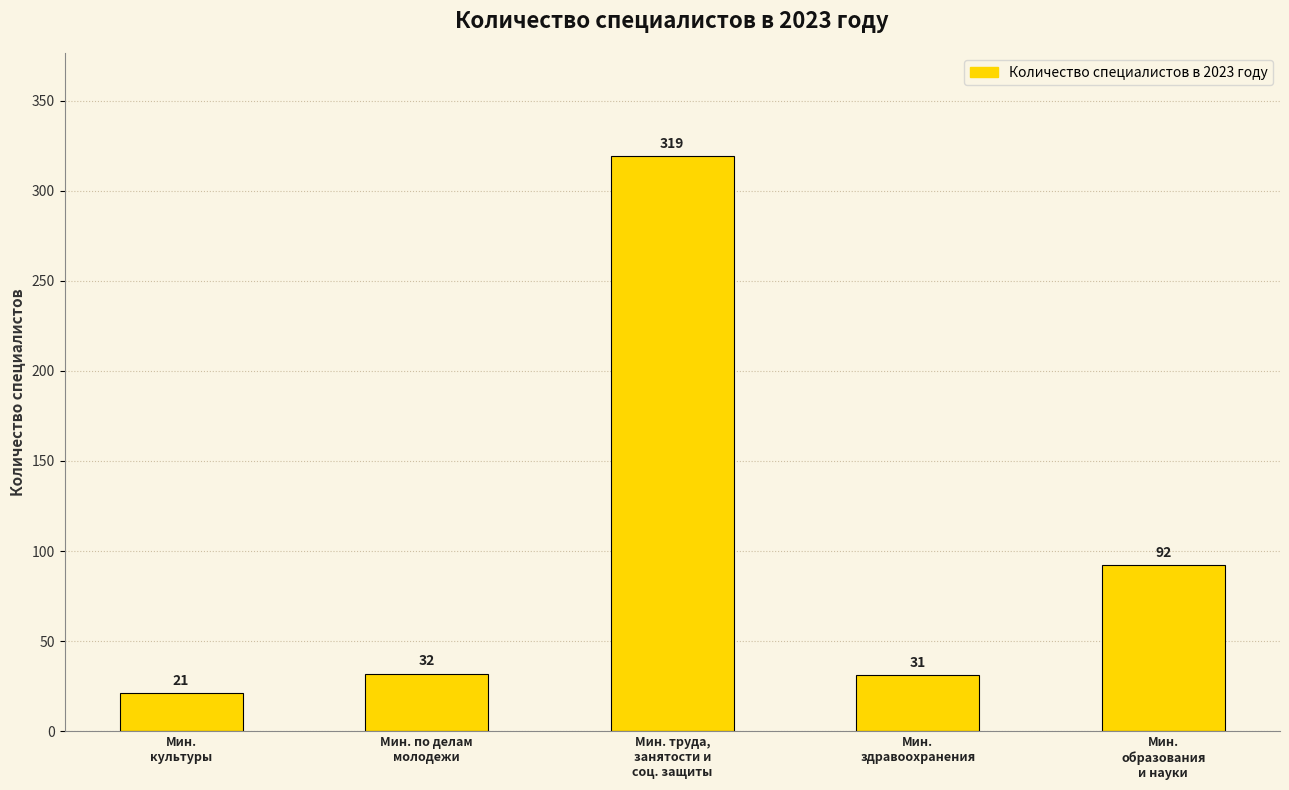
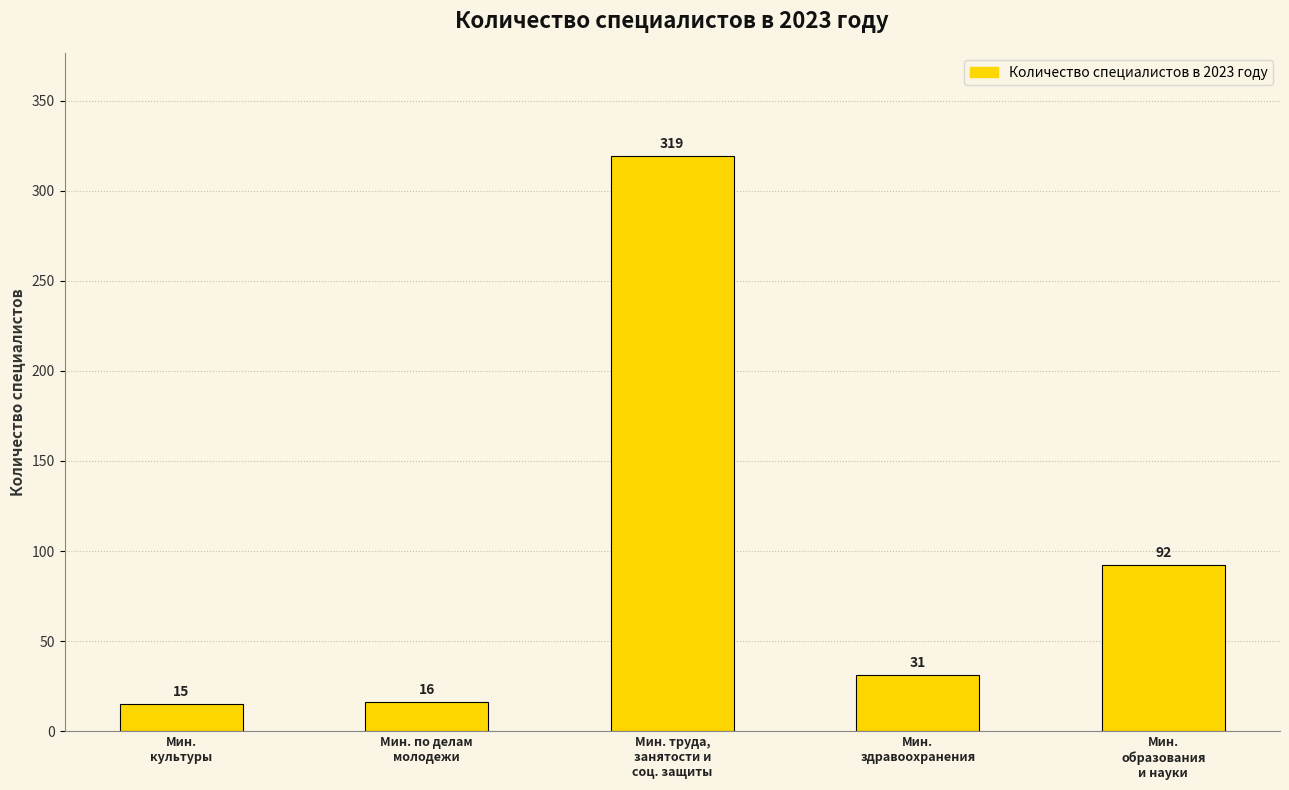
  {
-   "Мин. культуры": 21,
-   "Мин. по делам молодежи": 32,
+   "Мин. культуры": 15,
+   "Мин. по делам молодежи": 16,
    "Мин. труда, занятости и соц. защиты": 319,
    "Мин. здравоохранения": 31,
    "Мин. образования и науки": 92
  }
